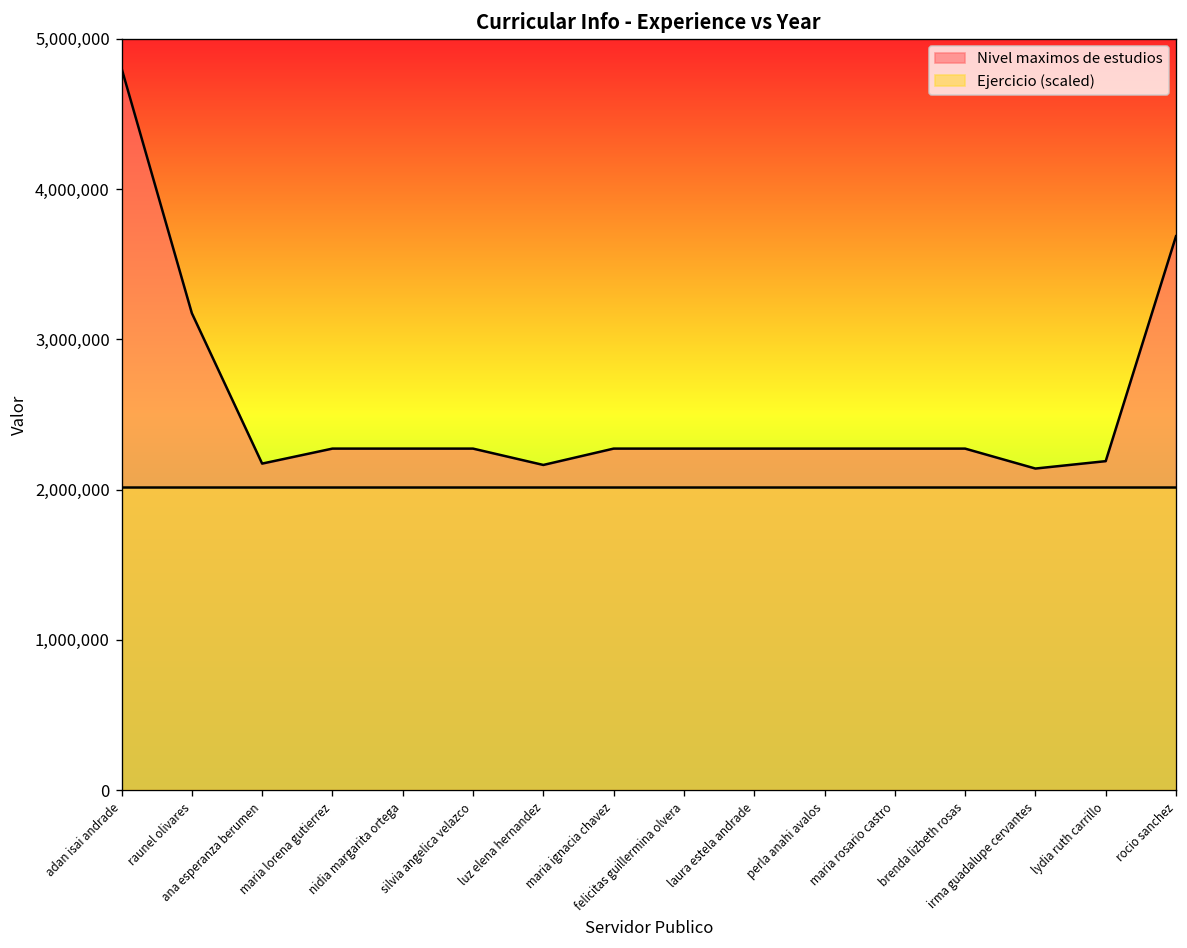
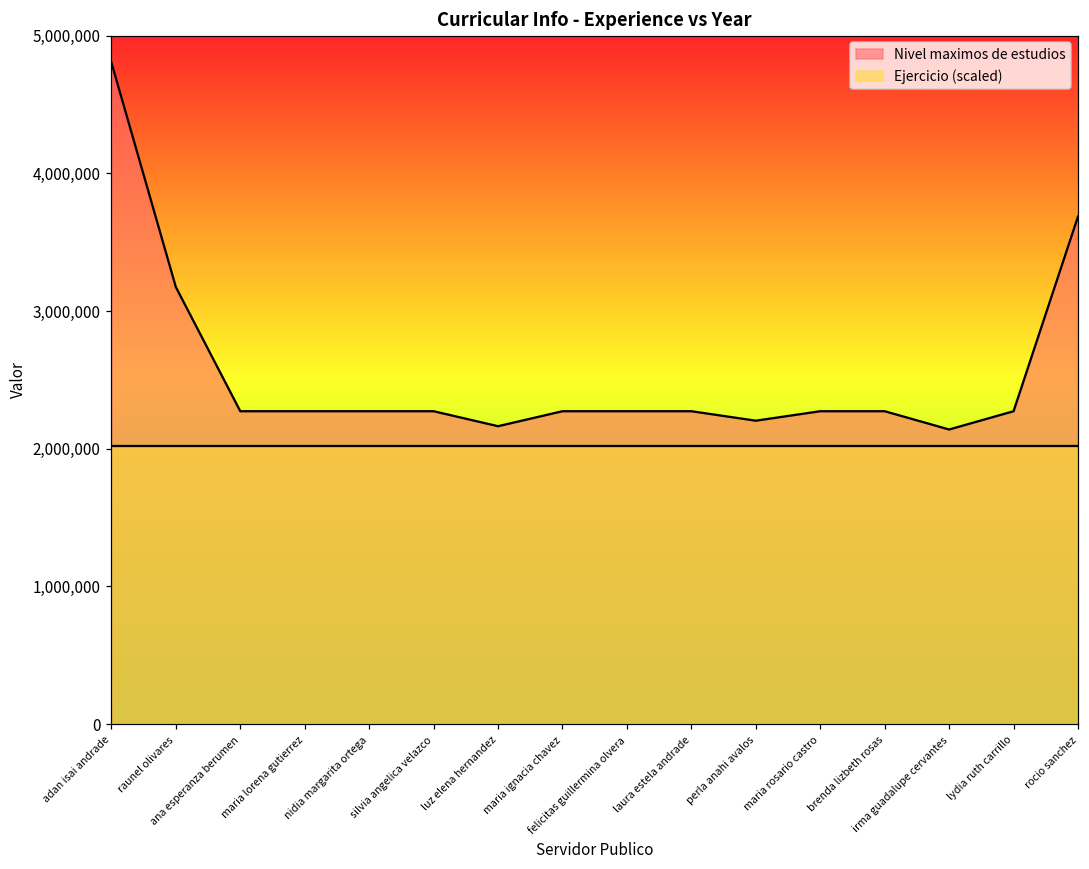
  {
    "Nivel maximos de estudios": {
      "adan isai andrade": "4,800,000",
      "raunel olivares": "3,170,000",
-     "ana esperanza berumen": "2,170,000",
+     "ana esperanza berumen": "2,270,000",
      "maria lorena gutierrez": "2,270,000",
      "nidia margarita ortega": "2,270,000",
      "silvia angelica velazco": "2,270,000",
      "luz elena hernandez": "2,160,000",
      "maria ignacia chavez": "2,270,000",
      "felicitas guillermina olvera": "2,270,000",
      "laura estela andrade": "2,270,000",
-     "perla anahi avalos": "2,270,000",
+     "perla anahi avalos": "2,200,000",
      "maria rosario castro": "2,270,000",
      "brenda lizbeth rosas": "2,270,000",
      "irma guadalupe cervantes": "2,140,000",
-     "lydia ruth carrillo": "2,190,000",
+     "lydia ruth carrillo": "2,270,000",
      "rocio sanchez": "3,690,000"
    },
    "Ejercicio (scaled)": {
      "adan isai andrade": "2,020,000",
      "raunel olivares": "2,020,000",
      "ana esperanza berumen": "2,020,000",
      "maria lorena gutierrez": "2,020,000",
      "nidia margarita ortega": "2,020,000",
      "silvia angelica velazco": "2,020,000",
      "luz elena hernandez": "2,020,000",
      "maria ignacia chavez": "2,020,000",
      "felicitas guillermina olvera": "2,020,000",
      "laura estela andrade": "2,020,000",
      "perla anahi avalos": "2,020,000",
      "maria rosario castro": "2,020,000",
      "brenda lizbeth rosas": "2,020,000",
      "irma guadalupe cervantes": "2,020,000",
      "lydia ruth carrillo": "2,020,000",
      "rocio sanchez": "2,020,000"
    }
  }
